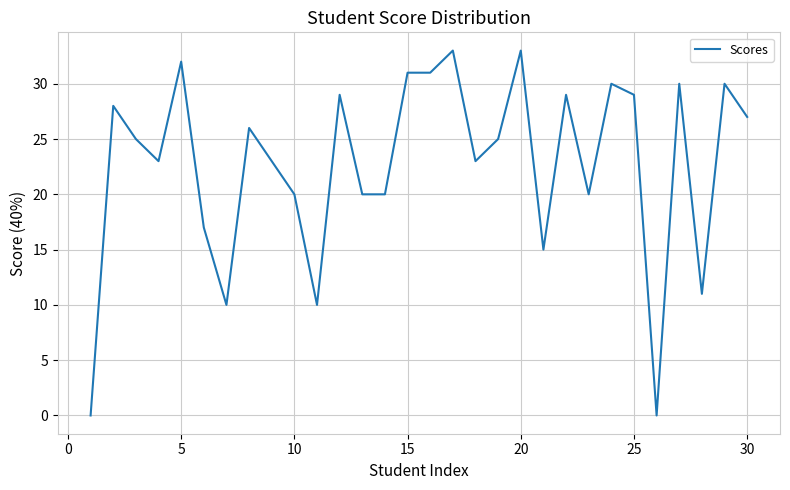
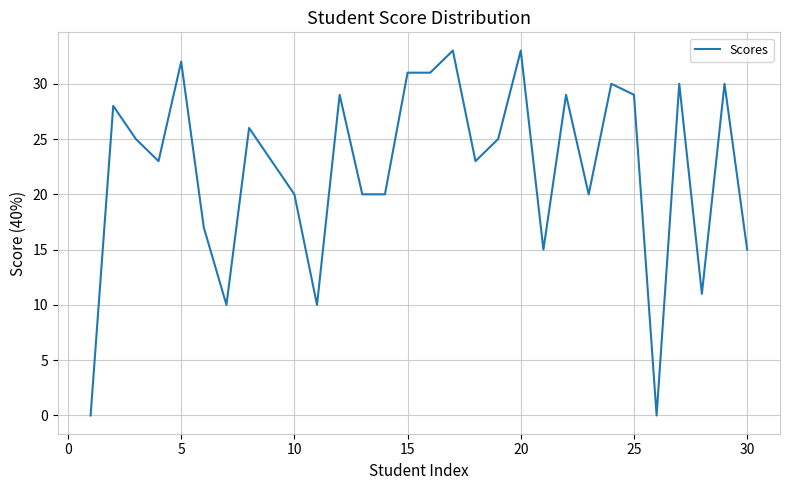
  {
    "5": 32,
    "10": 20,
    "15": 31,
    "20": 33,
    "25": 29,
-   "30": 27
+   "30": 15
  }
